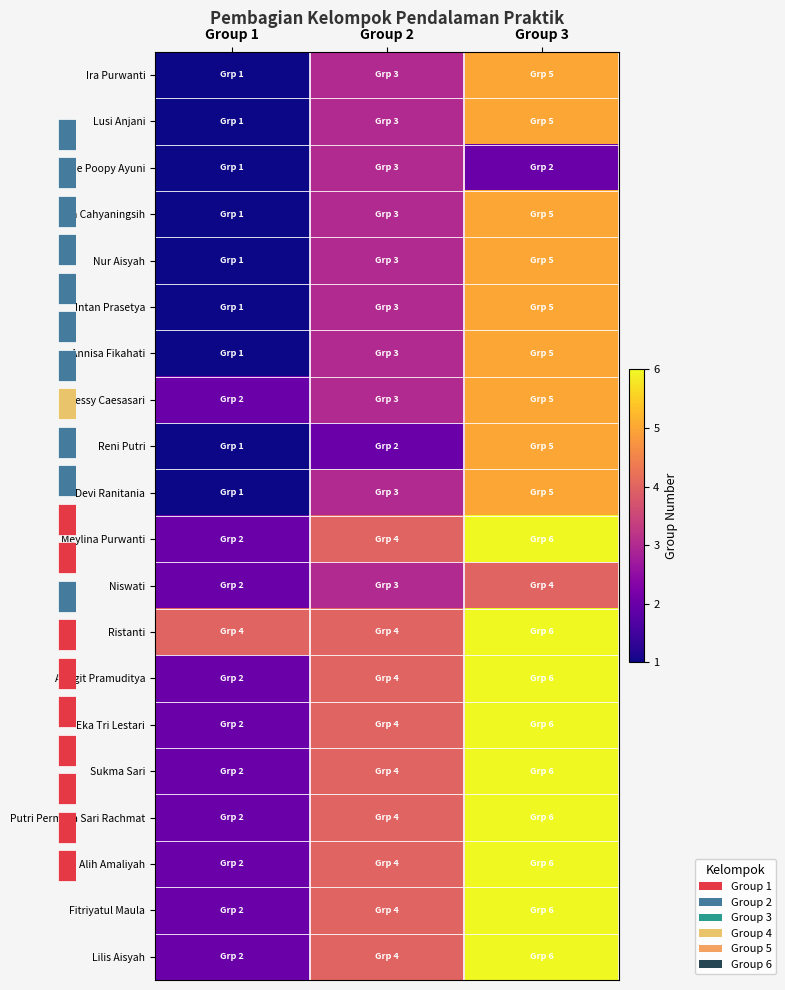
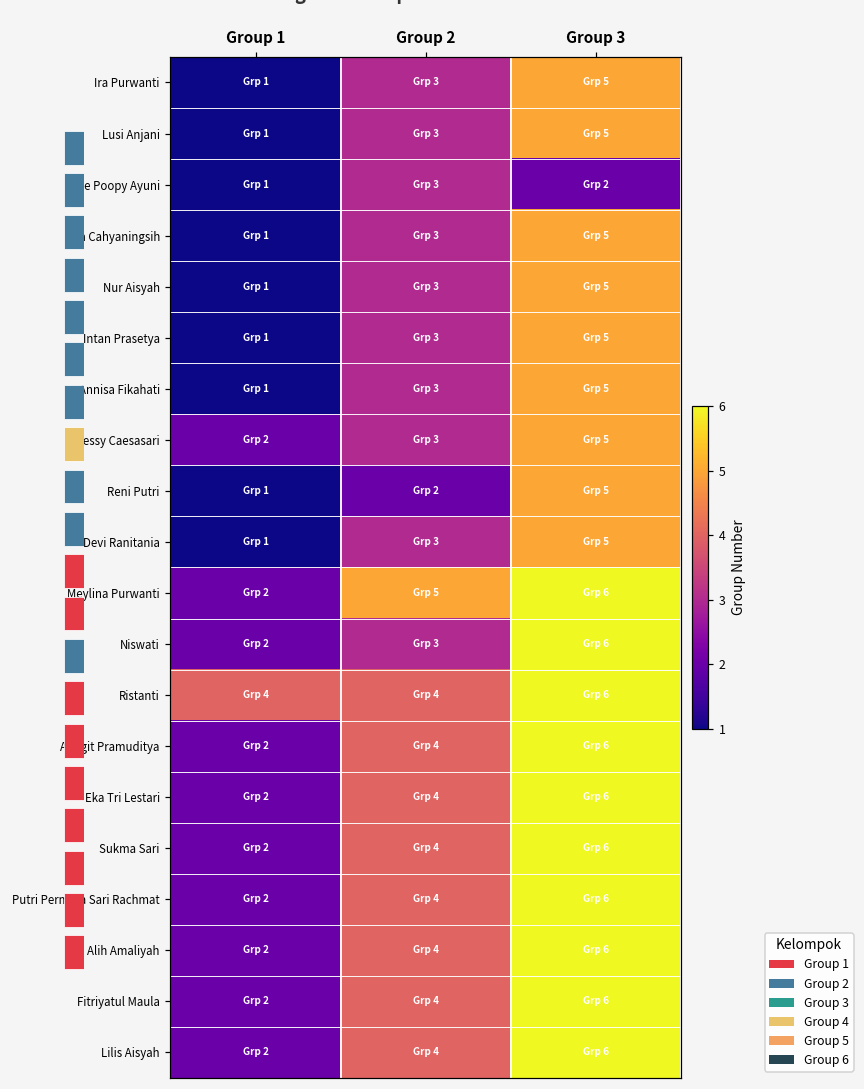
  {
    "Pembagian Kelompok Pendalaman Praktik": {
      "Ira Purwanti": {
        "Group 1": 1,
        "Group 2": 3,
        "Group 3": 5
      },
      "Lusi Anjani": {
        "Group 1": 1,
        "Group 2": 3,
        "Group 3": 5
      },
      "Ade Poopy Ayuni": {
        "Group 1": 1,
        "Group 2": 3,
        "Group 3": 2
      },
      "Lia Cahyaningsih": {
        "Group 1": 1,
        "Group 2": 3,
        "Group 3": 5
      },
      "Nur Aisyah": {
        "Group 1": 1,
        "Group 2": 3,
        "Group 3": 5
      },
      "Intan Prasetya": {
        "Group 1": 1,
        "Group 2": 3,
        "Group 3": 5
      },
      "Annisa Fikahati": {
        "Group 1": 1,
        "Group 2": 3,
        "Group 3": 5
      },
      "Dessy Caesasari": {
        "Group 1": 2,
        "Group 2": 3,
        "Group 3": 5
      },
      "Reni Putri": {
        "Group 1": 1,
        "Group 2": 2,
        "Group 3": 5
      },
      "Devi Ranitania": {
        "Group 1": 1,
        "Group 2": 3,
        "Group 3": 5
      },
      "Meylina Purwanti": {
        "Group 1": 2,
-       "Group 2": 4,
+       "Group 2": 5,
        "Group 3": 6
      },
      "Niswati": {
        "Group 1": 2,
        "Group 2": 3,
-       "Group 3": 4
+       "Group 3": 6
      },
      "Ristanti": {
        "Group 1": 4,
        "Group 2": 4,
        "Group 3": 6
      },
      "Anggit Pramuditya": {
        "Group 1": 2,
        "Group 2": 4,
        "Group 3": 6
      },
      "Eka Tri Lestari": {
        "Group 1": 2,
        "Group 2": 4,
        "Group 3": 6
      },
      "Sukma Sari": {
        "Group 1": 2,
        "Group 2": 4,
        "Group 3": 6
      },
      "Putri Permata Sari Rachmat": {
        "Group 1": 2,
        "Group 2": 4,
        "Group 3": 6
      },
      "Alih Amaliyah": {
        "Group 1": 2,
        "Group 2": 4,
        "Group 3": 6
      },
      "Fitriyatul Maula": {
        "Group 1": 2,
        "Group 2": 4,
        "Group 3": 6
      },
      "Lilis Aisyah": {
        "Group 1": 2,
        "Group 2": 4,
        "Group 3": 6
      }
    }
  }
